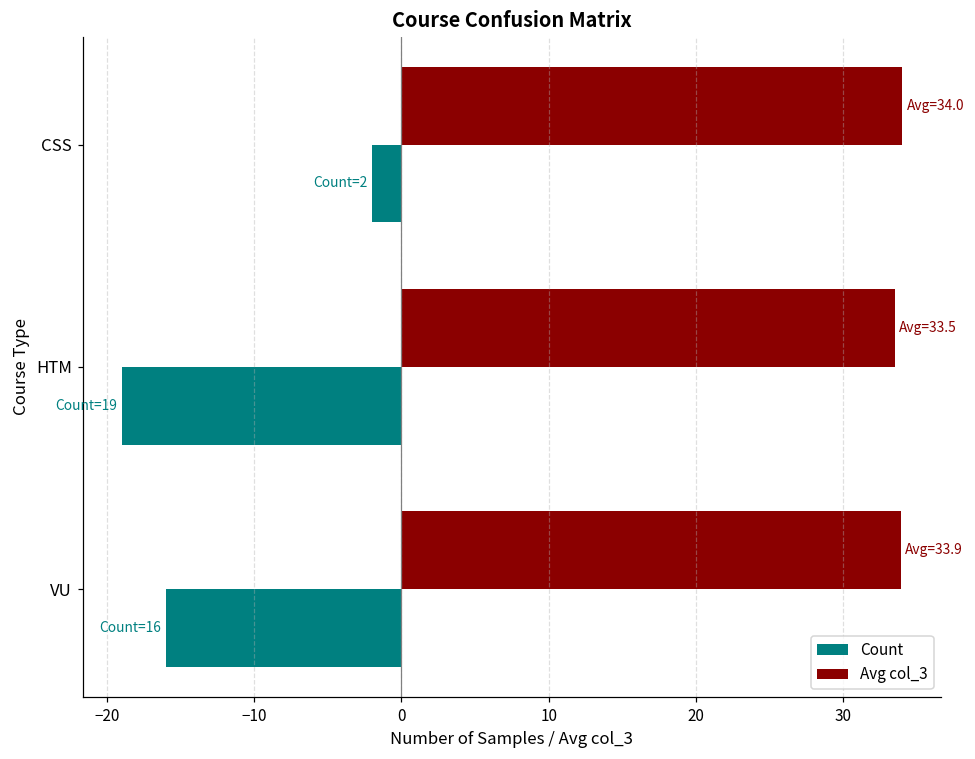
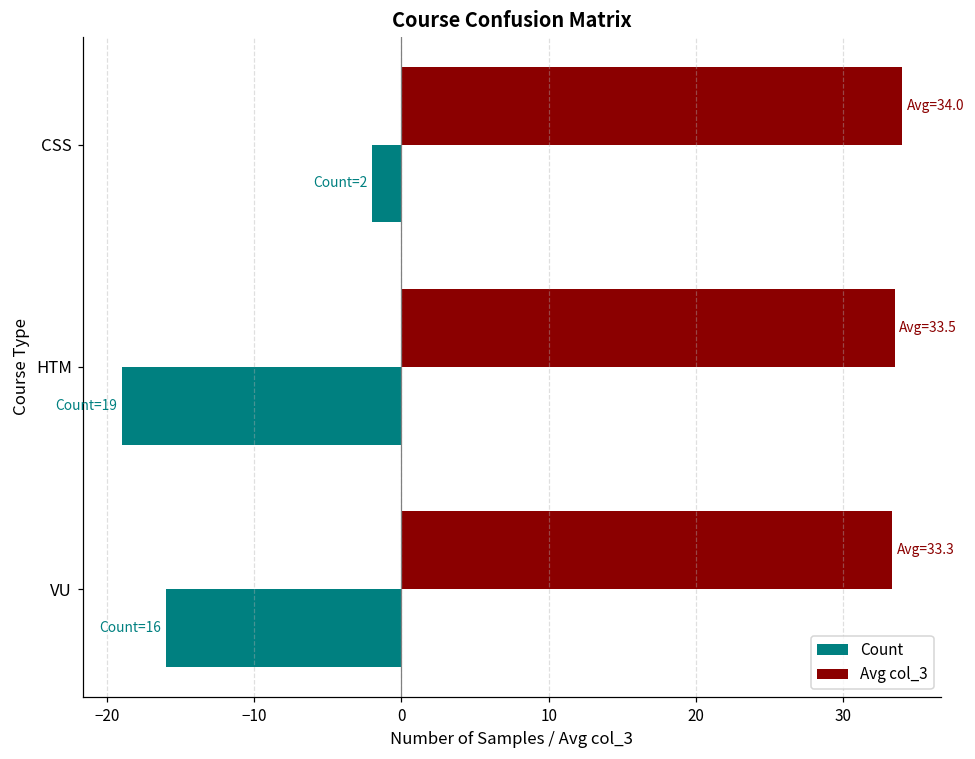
  {
    "Avg col_3": {
      "CSS": 34.0,
      "HTM": 33.5,
-     "VU": 33.9
+     "VU": 33.3
    }
  }
